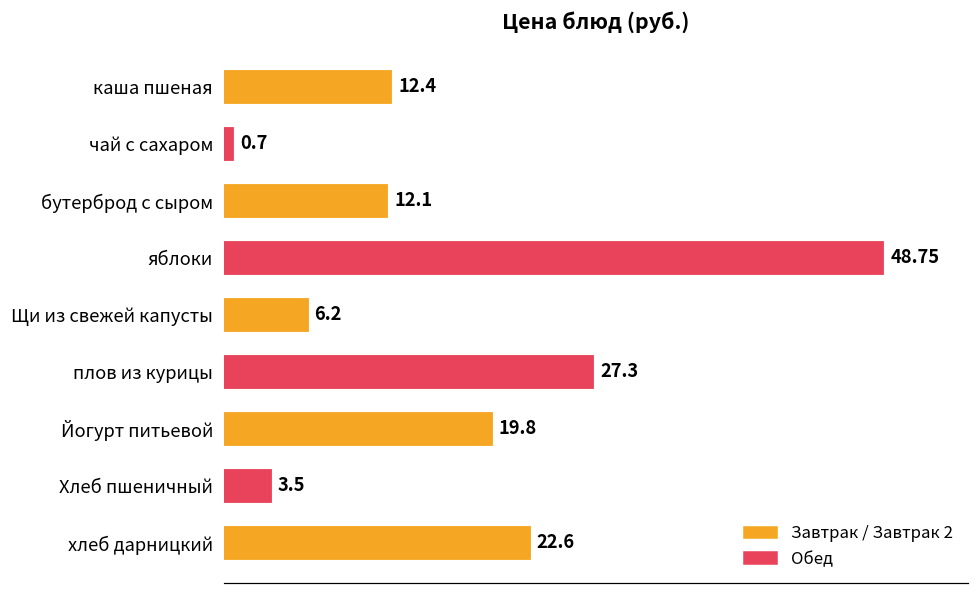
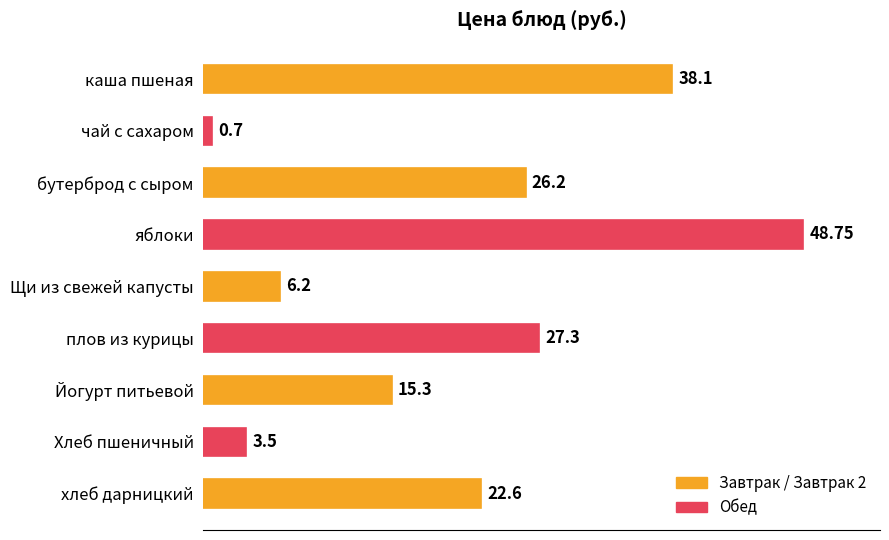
  {
-   "каша пшеная": 12.4,
+   "каша пшеная": 38.1,
    "чай с сахаром": 0.7,
-   "бутерброд с сыром": 12.1,
+   "бутерброд с сыром": 26.2,
    "яблоки": 48.75,
    "Щи из свежей капусты": 6.2,
    "плов из курицы": 27.3,
-   "Йогурт питьевой": 19.8,
+   "Йогурт питьевой": 15.3,
    "Хлеб пшеничный": 3.5,
    "хлеб дарницкий": 22.6
  }
